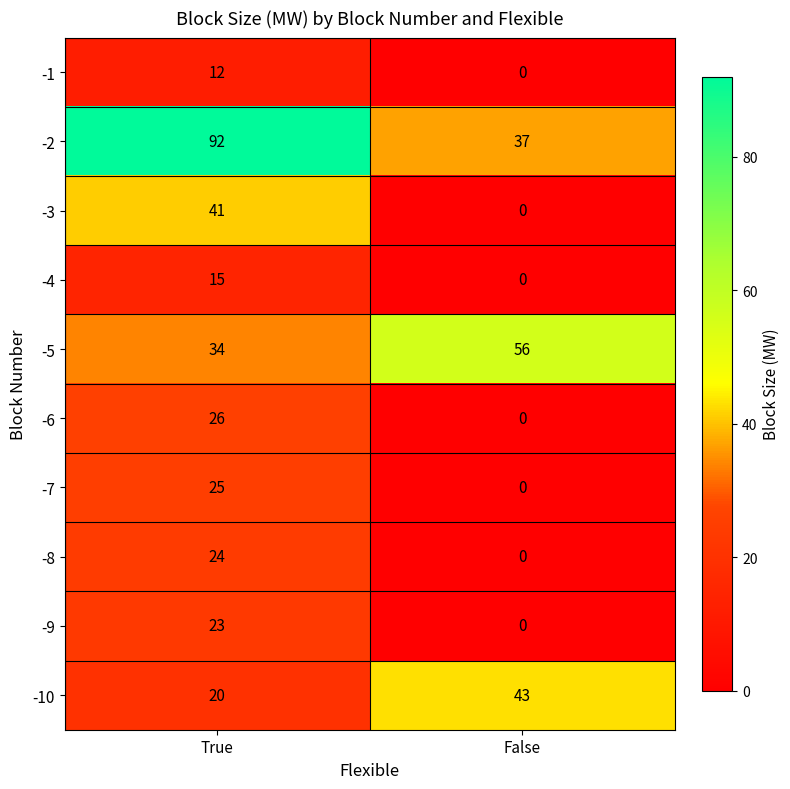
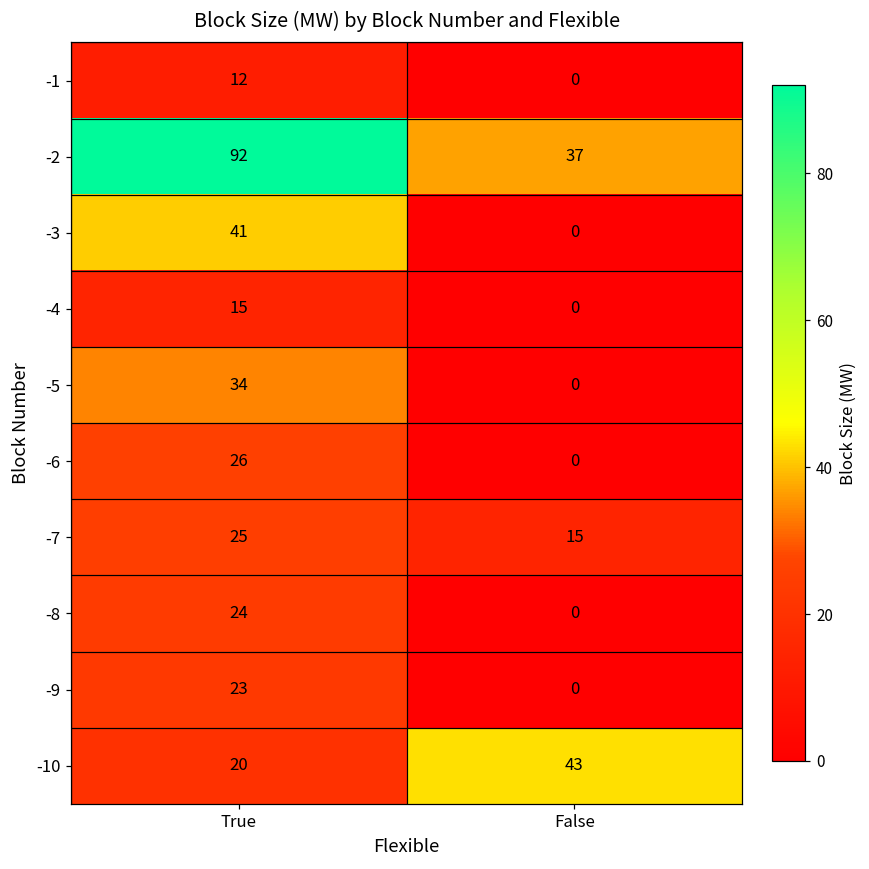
  {
    "-1": {
      "True": 12,
      "False": 0
    },
    "-2": {
      "True": 92,
      "False": 37
    },
    "-3": {
      "True": 41,
      "False": 0
    },
    "-4": {
      "True": 15,
      "False": 0
    },
    "-5": {
      "True": 34,
-     "False": 56
+     "False": 0
    },
    "-6": {
      "True": 26,
      "False": 0
    },
    "-7": {
      "True": 25,
-     "False": 0
+     "False": 15
    },
    "-8": {
      "True": 24,
      "False": 0
    },
    "-9": {
      "True": 23,
      "False": 0
    },
    "-10": {
      "True": 20,
      "False": 43
    }
  }
